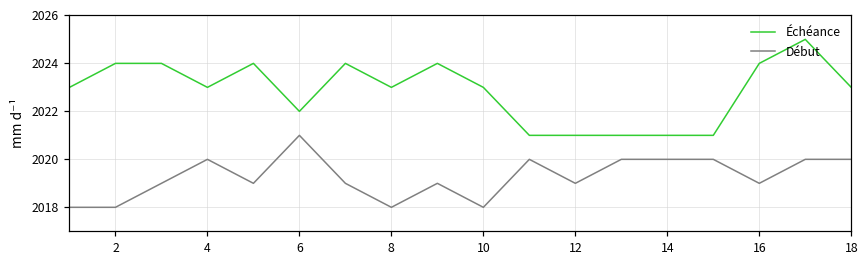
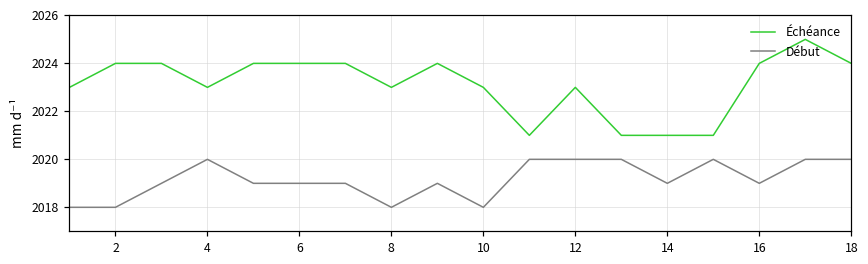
  {
    "Échéance": {
      "2": 2024,
      "4": 2023,
-     "6": 2022,
+     "6": 2024,
      "8": 2023,
      "10": 2023,
-     "12": 2021,
+     "12": 2023,
      "14": 2021,
      "16": 2024,
-     "18": 2023
+     "18": 2024
    },
    "Début": {
      "2": 2018,
      "4": 2020,
-     "6": 2021,
+     "6": 2019,
      "8": 2018,
      "10": 2018,
-     "12": 2019,
-     "14": 2020,
+     "12": 2020,
+     "14": 2019,
      "16": 2019,
      "18": 2020
    }
  }
